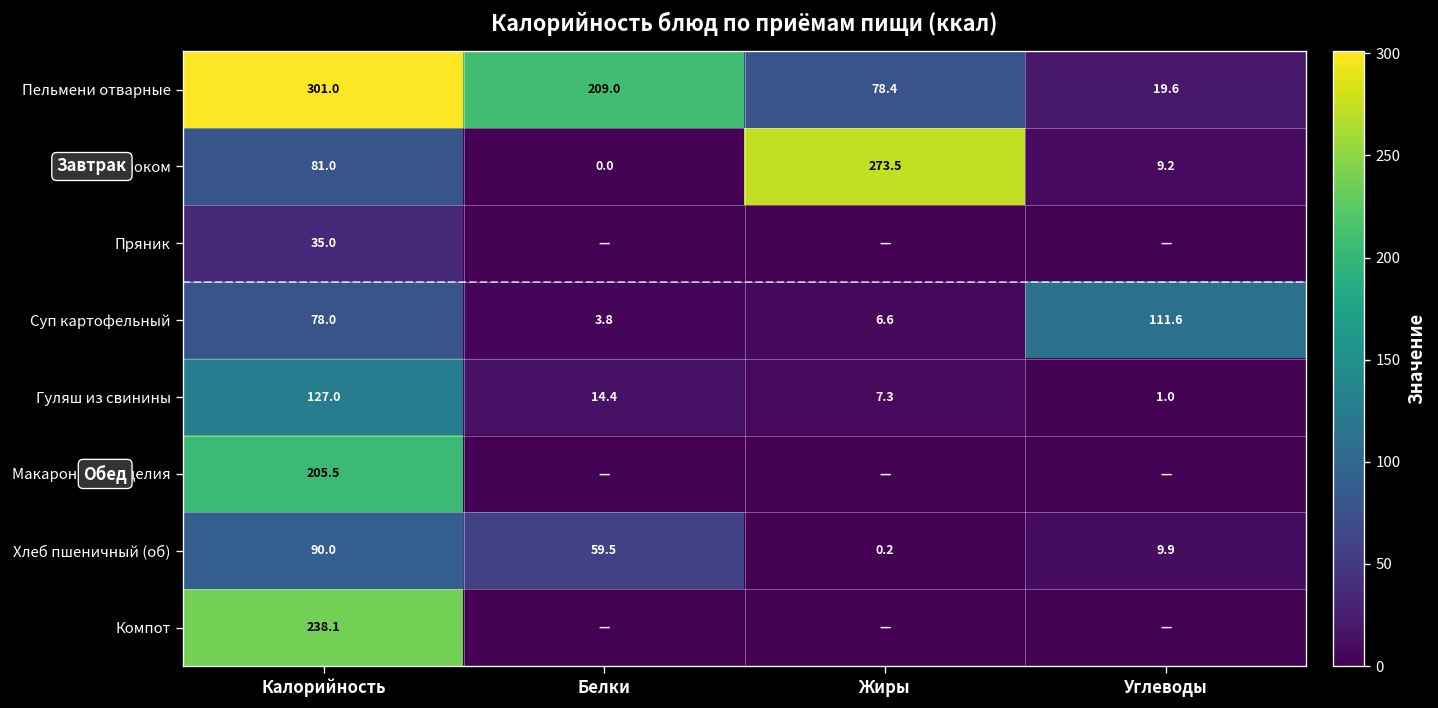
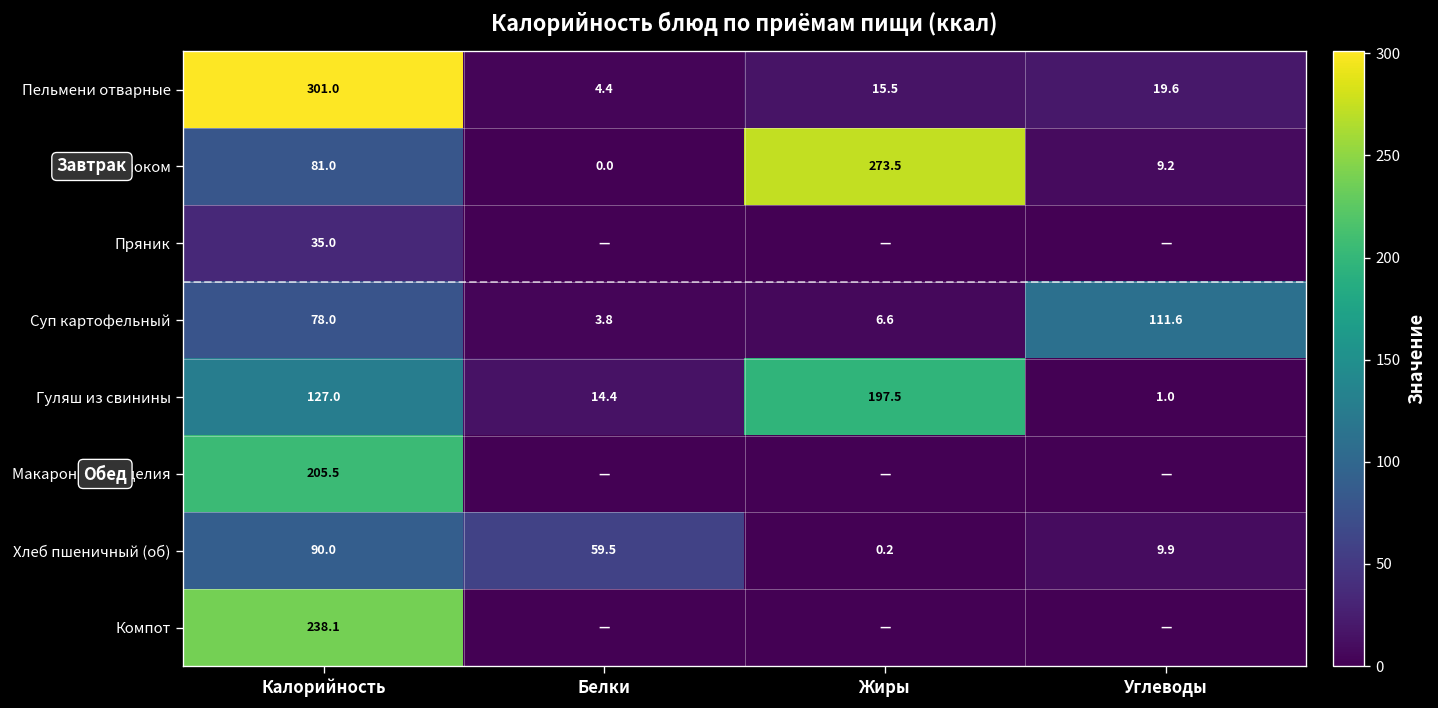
  {
    "Пельмени отварные": {
      "Калорийность": 301.0,
-     "Белки": 209.0,
-     "Жиры": 78.4,
+     "Белки": 4.4,
+     "Жиры": 15.5,
      "Углеводы": 19.6
    },
    "Чай с молоком": {
      "Калорийность": 81.0,
      "Белки": 0.0,
      "Жиры": 273.5,
      "Углеводы": 9.2
    },
    "Пряник": {
      "Калорийность": 35.0
    },
    "Суп картофельный": {
      "Калорийность": 78.0,
      "Белки": 3.8,
      "Жиры": 6.6,
      "Углеводы": 111.6
    },
    "Гуляш из свинины": {
      "Калорийность": 127.0,
      "Белки": 14.4,
-     "Жиры": 7.3,
+     "Жиры": 197.5,
      "Углеводы": 1.0
    },
    "Макаронные изделия": {
      "Калорийность": 205.5
    },
    "Хлеб пшеничный (об)": {
      "Калорийность": 90.0,
      "Белки": 59.5,
      "Жиры": 0.2,
      "Углеводы": 9.9
    },
    "Компот": {
      "Калорийность": 238.1
    }
  }
